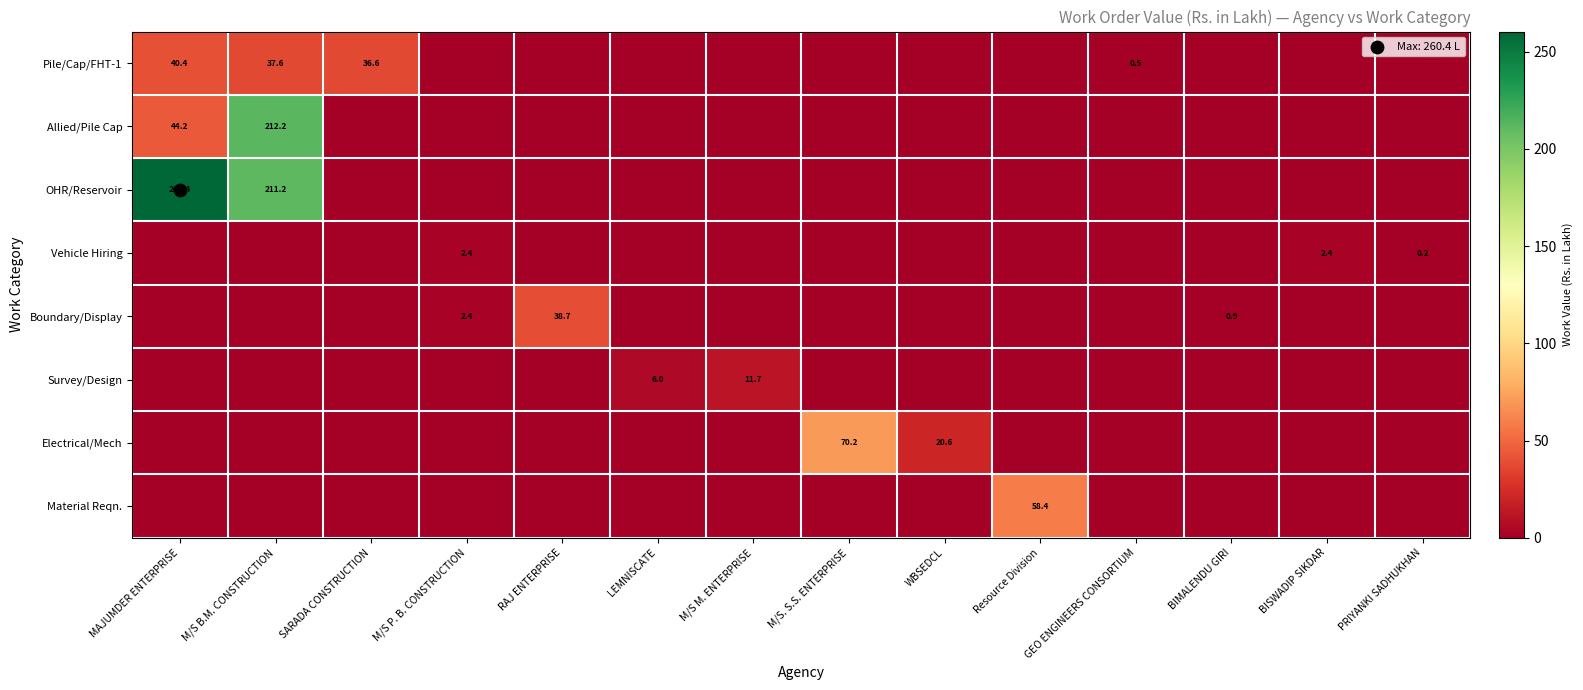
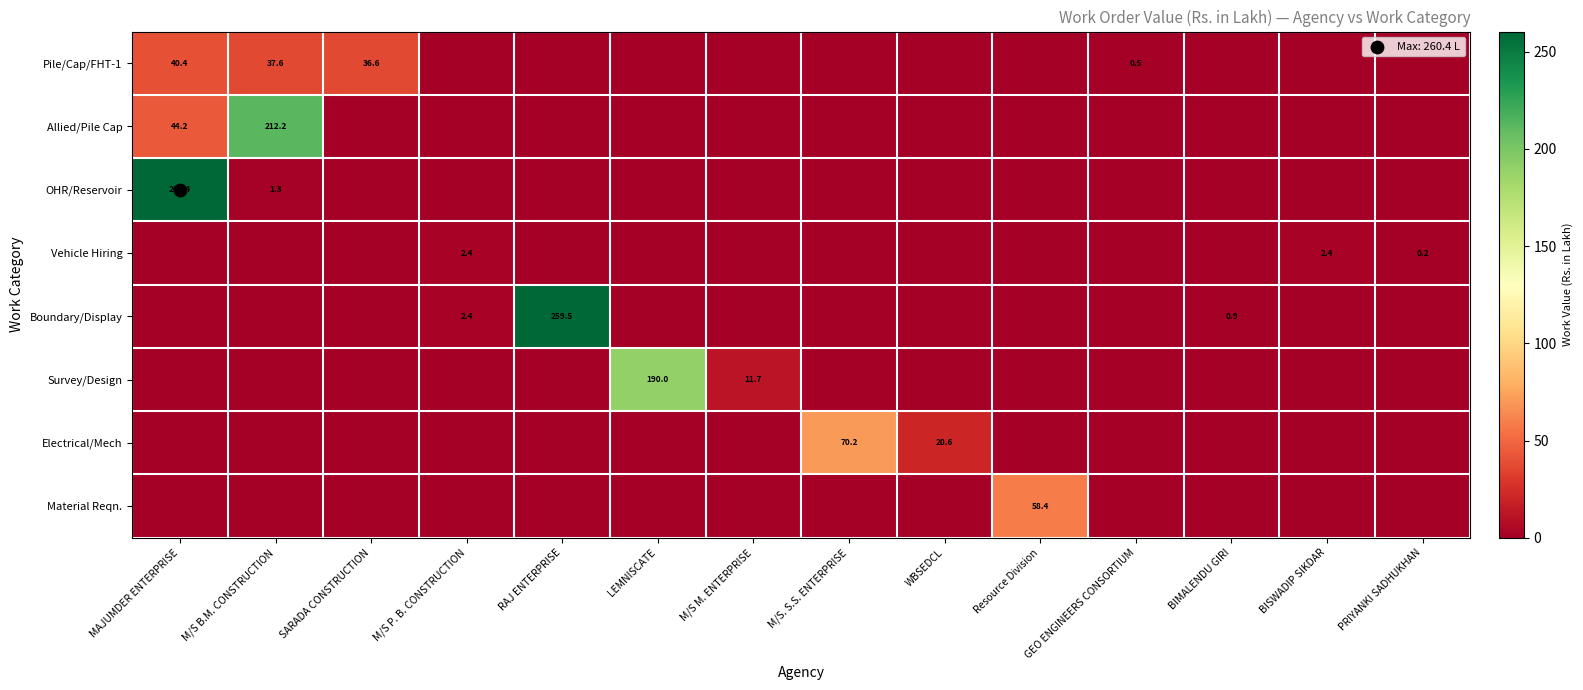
  {
    "Pile/Cap/FHT-1": {
      "MAJUMDER ENTERPRISE": 40.4,
      "M/S B.M. CONSTRUCTION": 37.6,
      "SARADA CONSTRUCTION": 36.6,
      "GEO ENGINEERS CONSORTIUM": 0.5
    },
    "Allied/Pile Cap": {
      "MAJUMDER ENTERPRISE": 44.2,
      "M/S B.M. CONSTRUCTION": 212.2
    },
    "OHR/Reservoir": {
-     "M/S B.M. CONSTRUCTION": 211.2
+     "M/S B.M. CONSTRUCTION": 1.3
    },
    "Vehicle Hiring": {
      "M/S P. B. CONSTRUCTION": 2.4,
      "BISWADIP SIKDAR": 2.4,
      "PRIYANKI SADHUKHAN": 0.2
    },
    "Boundary/Display": {
      "M/S P. B. CONSTRUCTION": 2.4,
-     "RAJ ENTERPRISE": 38.7,
+     "RAJ ENTERPRISE": 259.5,
      "BIMALENDU GIRI": 0.9
    },
    "Survey/Design": {
-     "LEMNISCATE": 6.0,
+     "LEMNISCATE": 190.0,
      "M/S M. ENTERPRISE": 11.7
    },
    "Electrical/Mech": {
      "M/S. S.S. ENTERPRISE": 70.2,
      "WBSEDCL": 20.6
    },
    "Material Reqn.": {
      "Resource Division": 58.4
    }
  }
